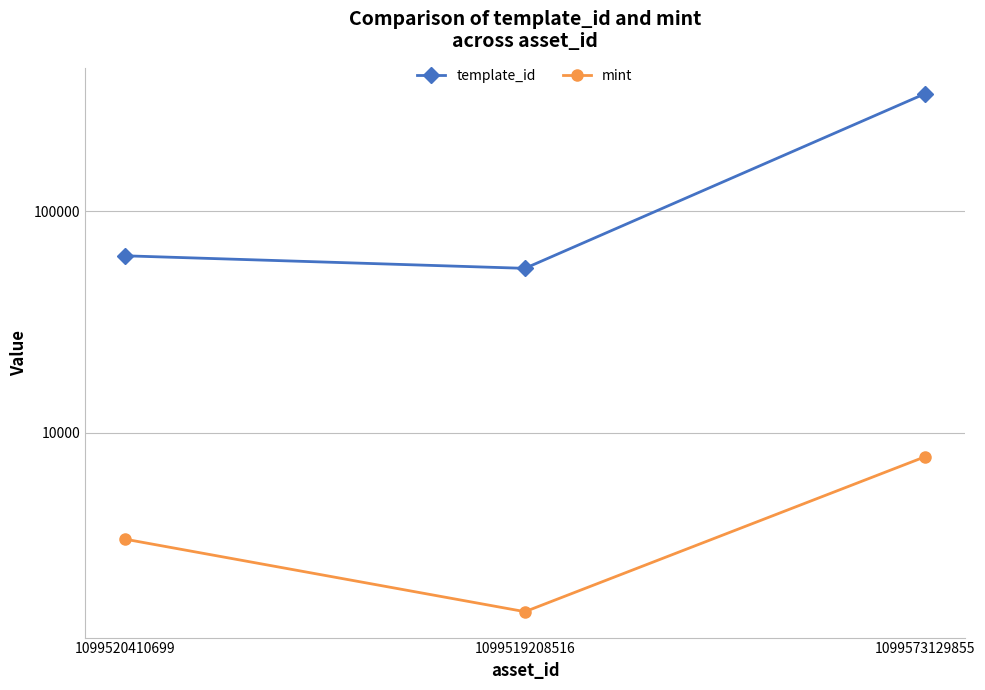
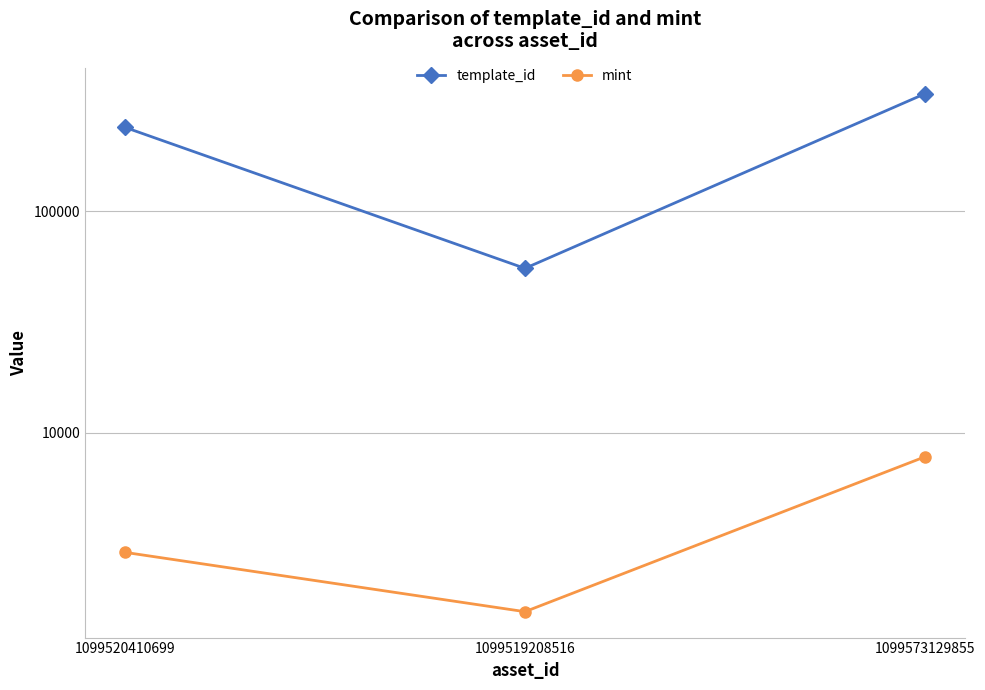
  {
    "template_id": {
-     "1099520410699": 63000,
+     "1099520410699": 240000,
      "1099519208516": 55000,
      "1099573129855": 340000
    },
    "mint": {
-     "1099520410699": 3300,
+     "1099520410699": 2900,
      "1099519208516": 1600,
      "1099573129855": 7800
    }
  }
